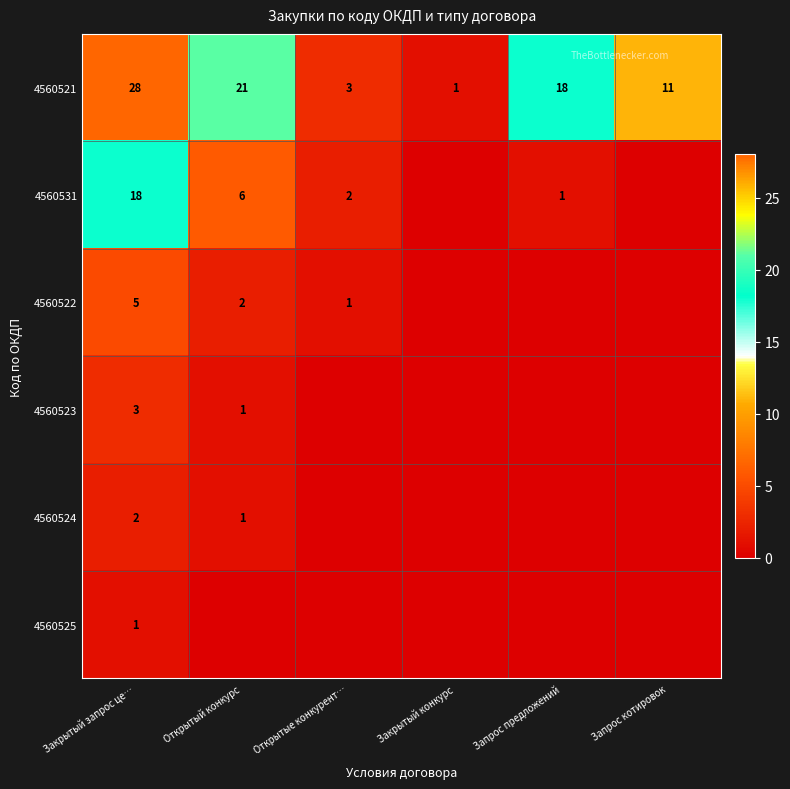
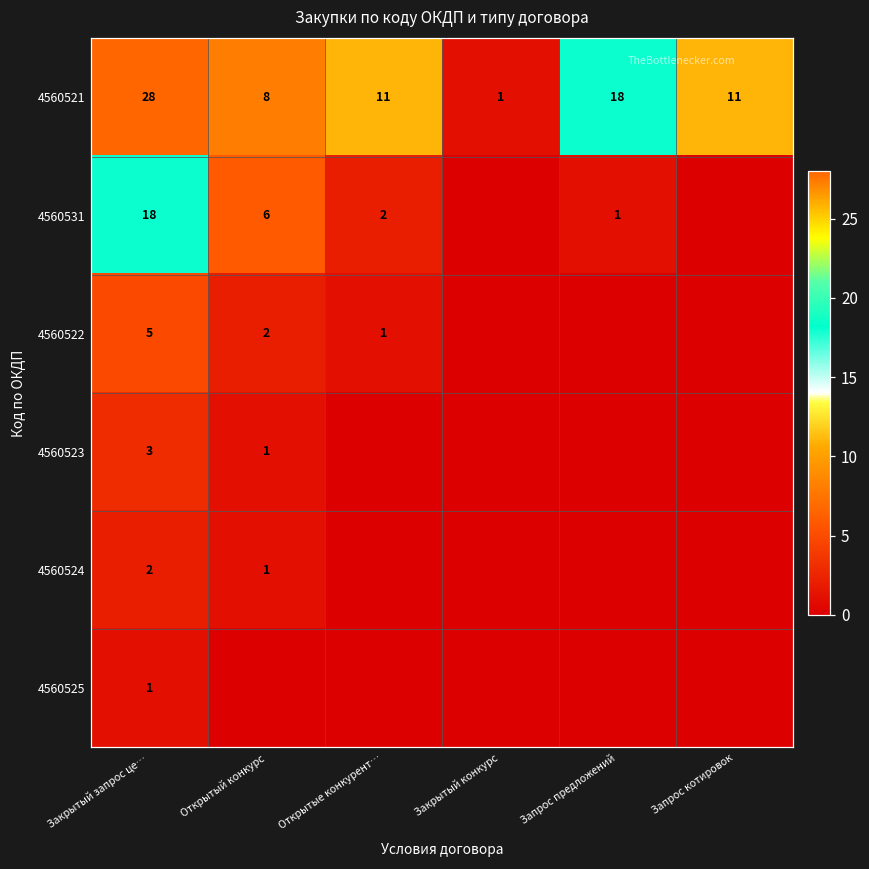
  {
    "4560521": {
      "Закрытый запрос це…": 28,
-     "Открытый конкурс": 21,
-     "Открытые конкурент…": 3,
+     "Открытый конкурс": 8,
+     "Открытые конкурент…": 11,
      "Закрытый конкурс": 1,
      "Запрос предложений": 18,
      "Запрос котировок": 11
    },
    "4560531": {
      "Закрытый запрос це…": 18,
      "Открытый конкурс": 6,
      "Открытые конкурент…": 2,
      "Запрос предложений": 1
    },
    "4560522": {
      "Закрытый запрос це…": 5,
      "Открытый конкурс": 2,
      "Открытые конкурент…": 1
    },
    "4560523": {
      "Закрытый запрос це…": 3,
      "Открытый конкурс": 1
    },
    "4560524": {
      "Закрытый запрос це…": 2,
      "Открытый конкурс": 1
    },
    "4560525": {
      "Закрытый запрос це…": 1
    }
  }
